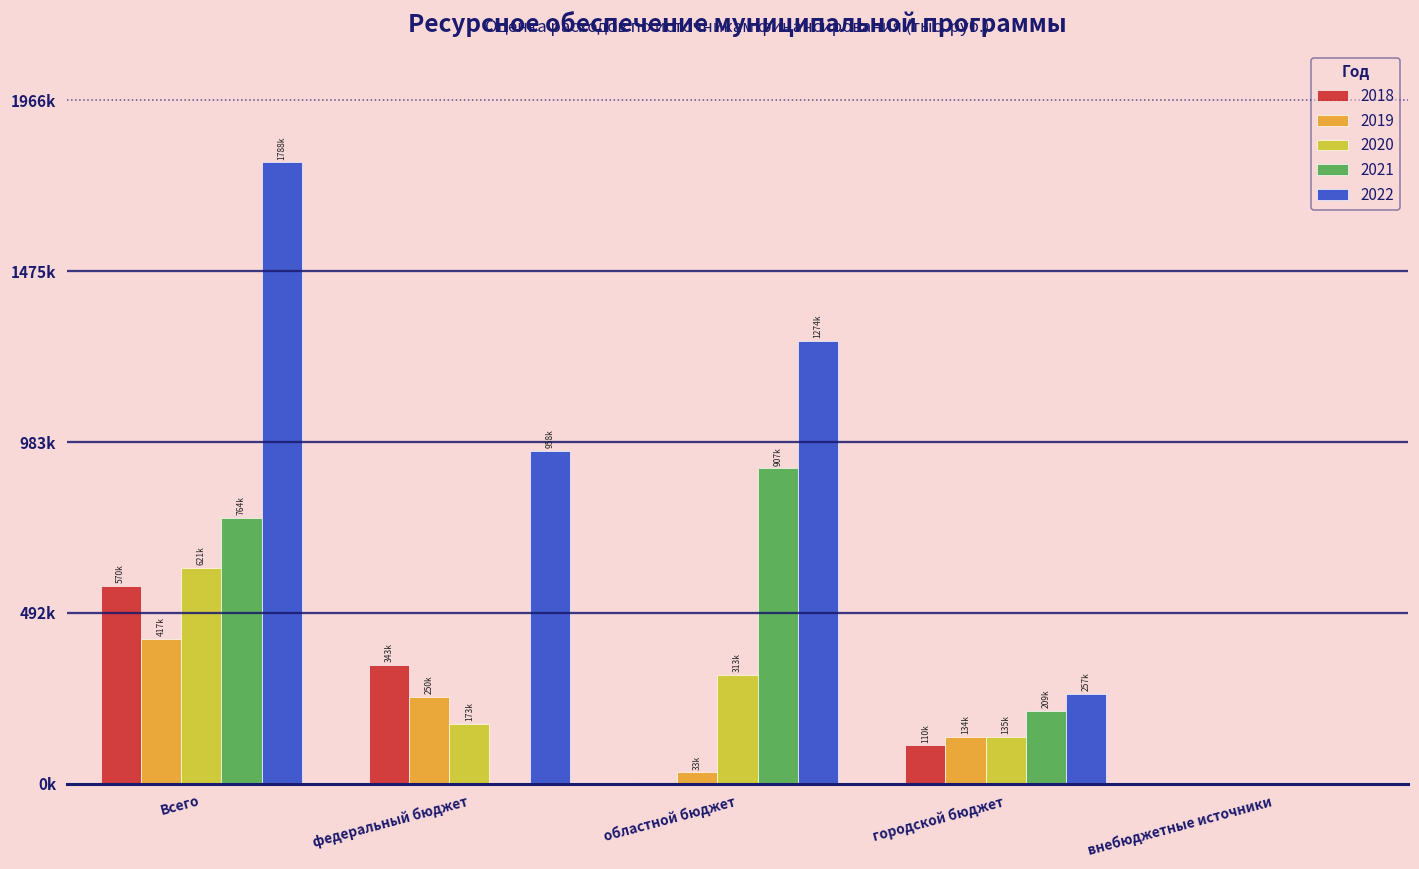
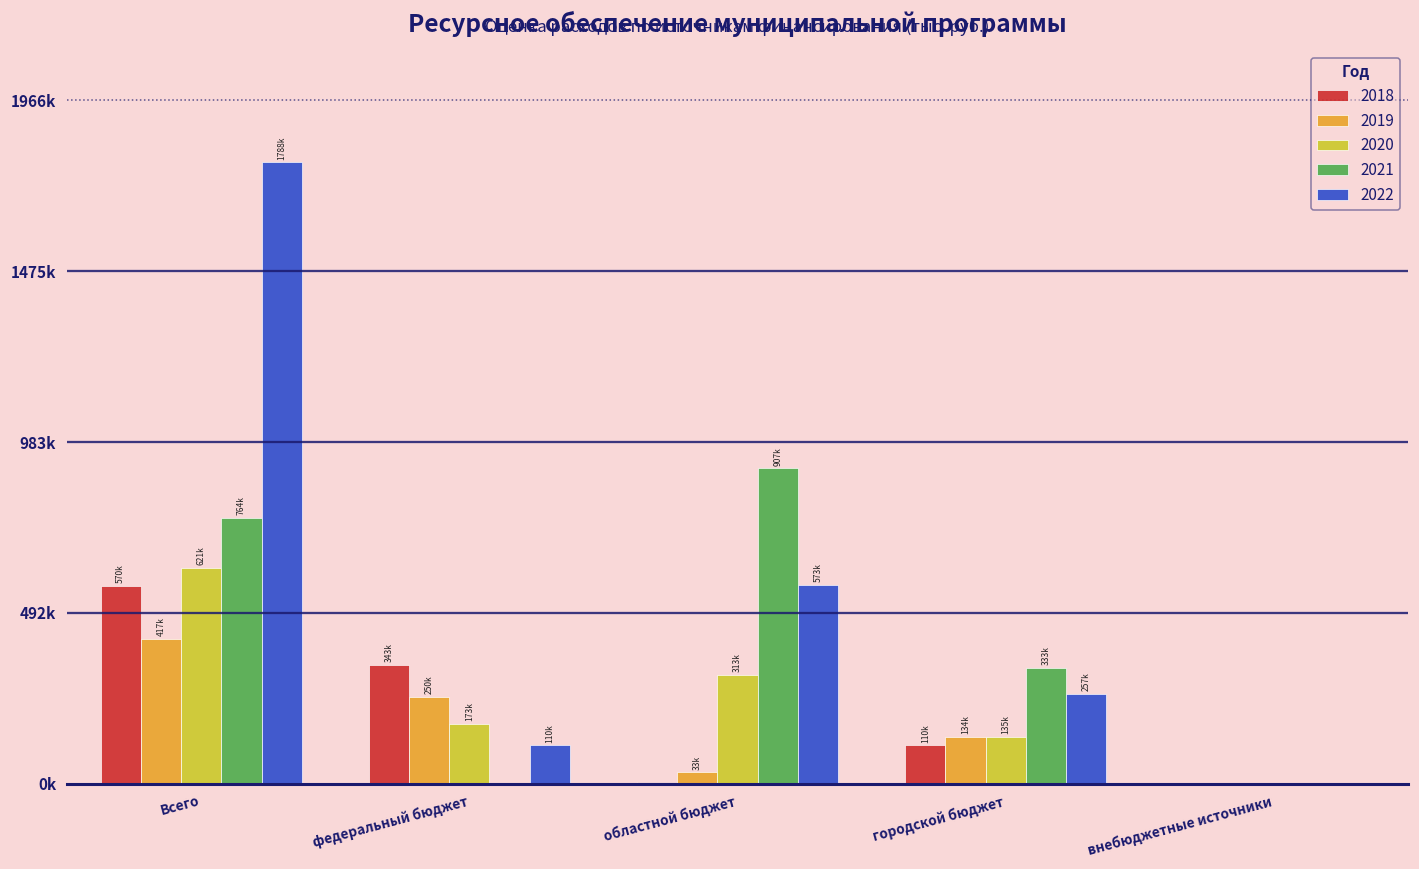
  {
    "2018": {
      "Всего": "570k",
      "федеральный бюджет": "343k",
      "городской бюджет": "110k"
    },
    "2021": {
      "Всего": "764k",
      "областной бюджет": "907k",
-     "городской бюджет": "209k"
+     "городской бюджет": "333k"
    },
    "2022": {
      "Всего": "1788k",
-     "федеральный бюджет": "958k",
-     "областной бюджет": "1274k",
+     "федеральный бюджет": "110k",
+     "областной бюджет": "573k",
      "городской бюджет": "257k"
    }
  }
